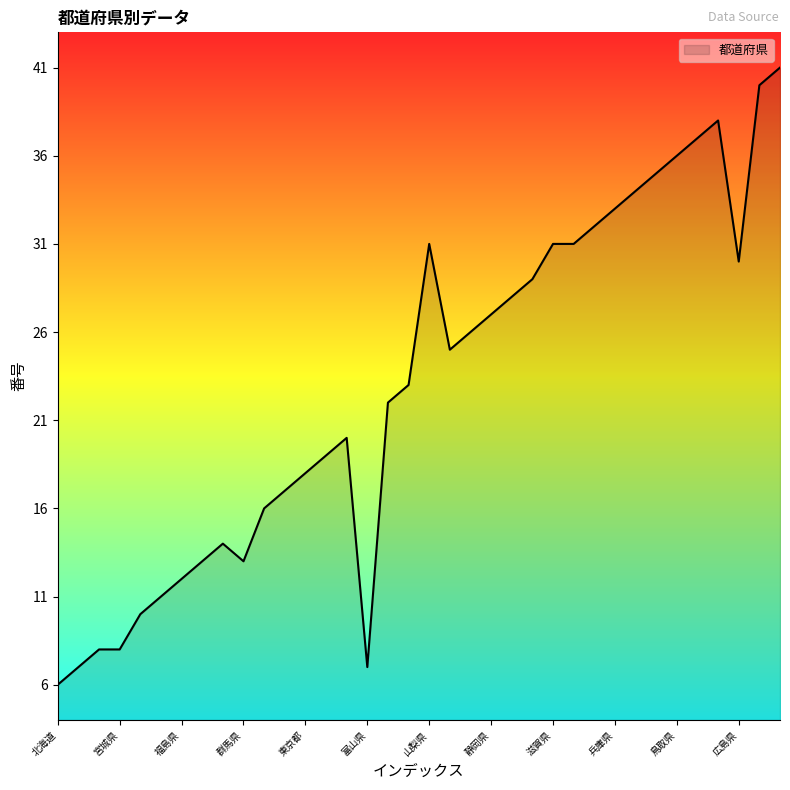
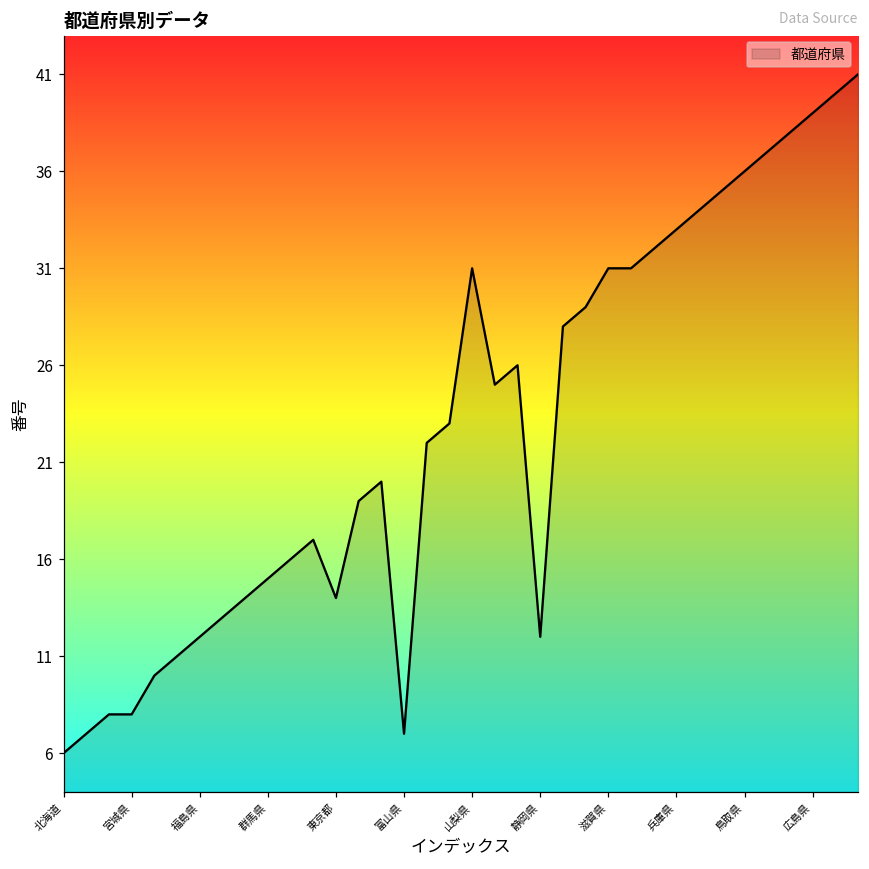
  {
    "北海道": 6,
    "宮城県": 8,
    "福島県": 12,
-   "群馬県": 13,
-   "東京都": 18,
+   "群馬県": 15,
+   "東京都": 14,
    "富山県": 7,
    "山梨県": 31,
-   "静岡県": 27,
+   "静岡県": 12,
    "滋賀県": 31,
    "兵庫県": 33,
    "鳥取県": 36,
-   "広島県": 30
+   "広島県": 39
  }
